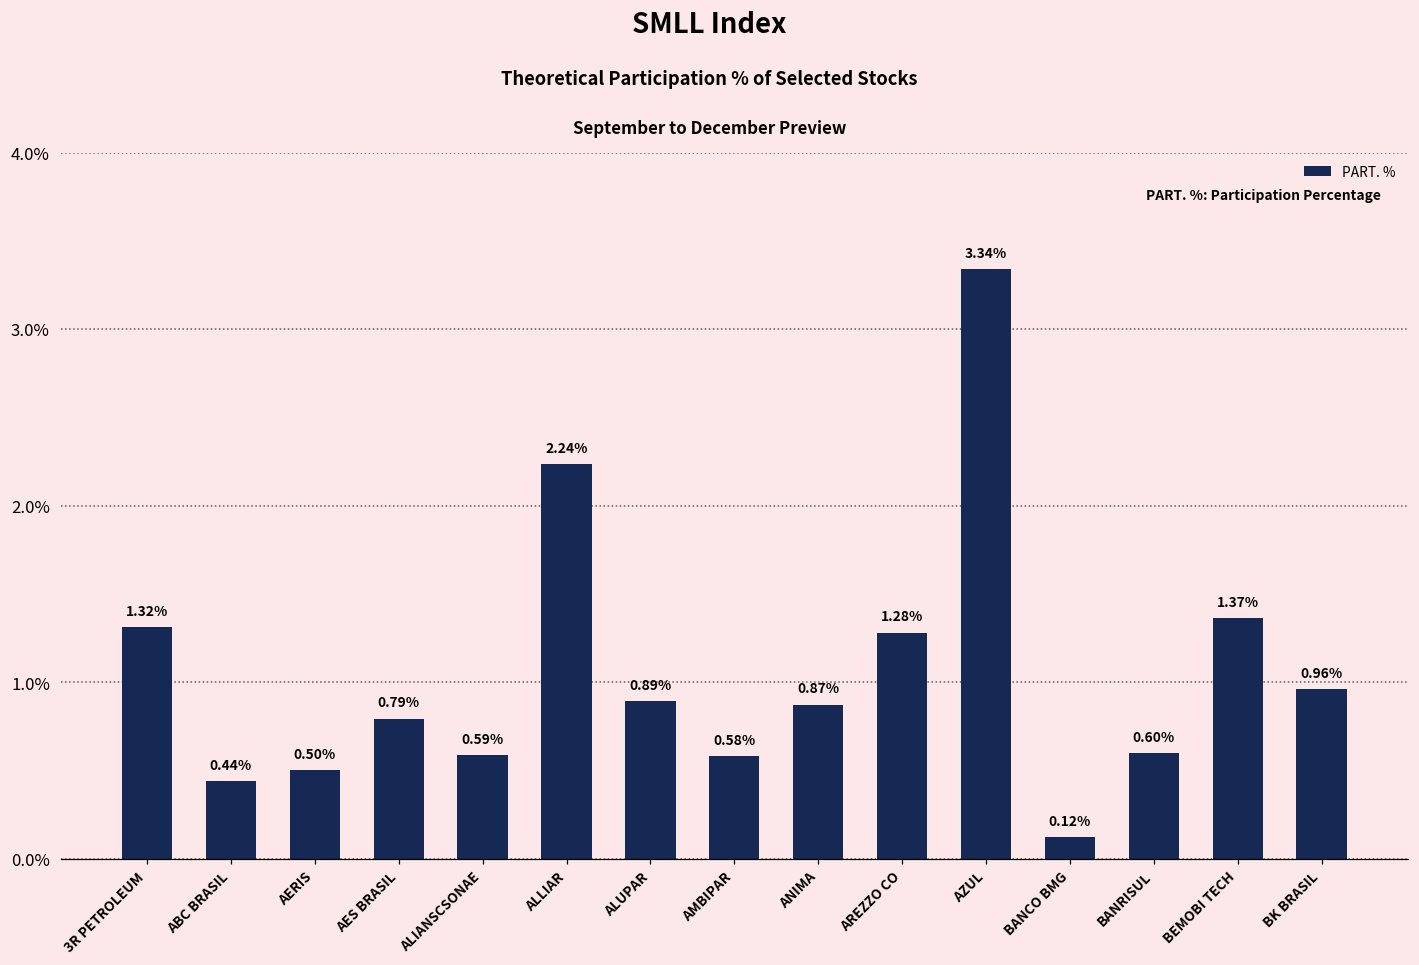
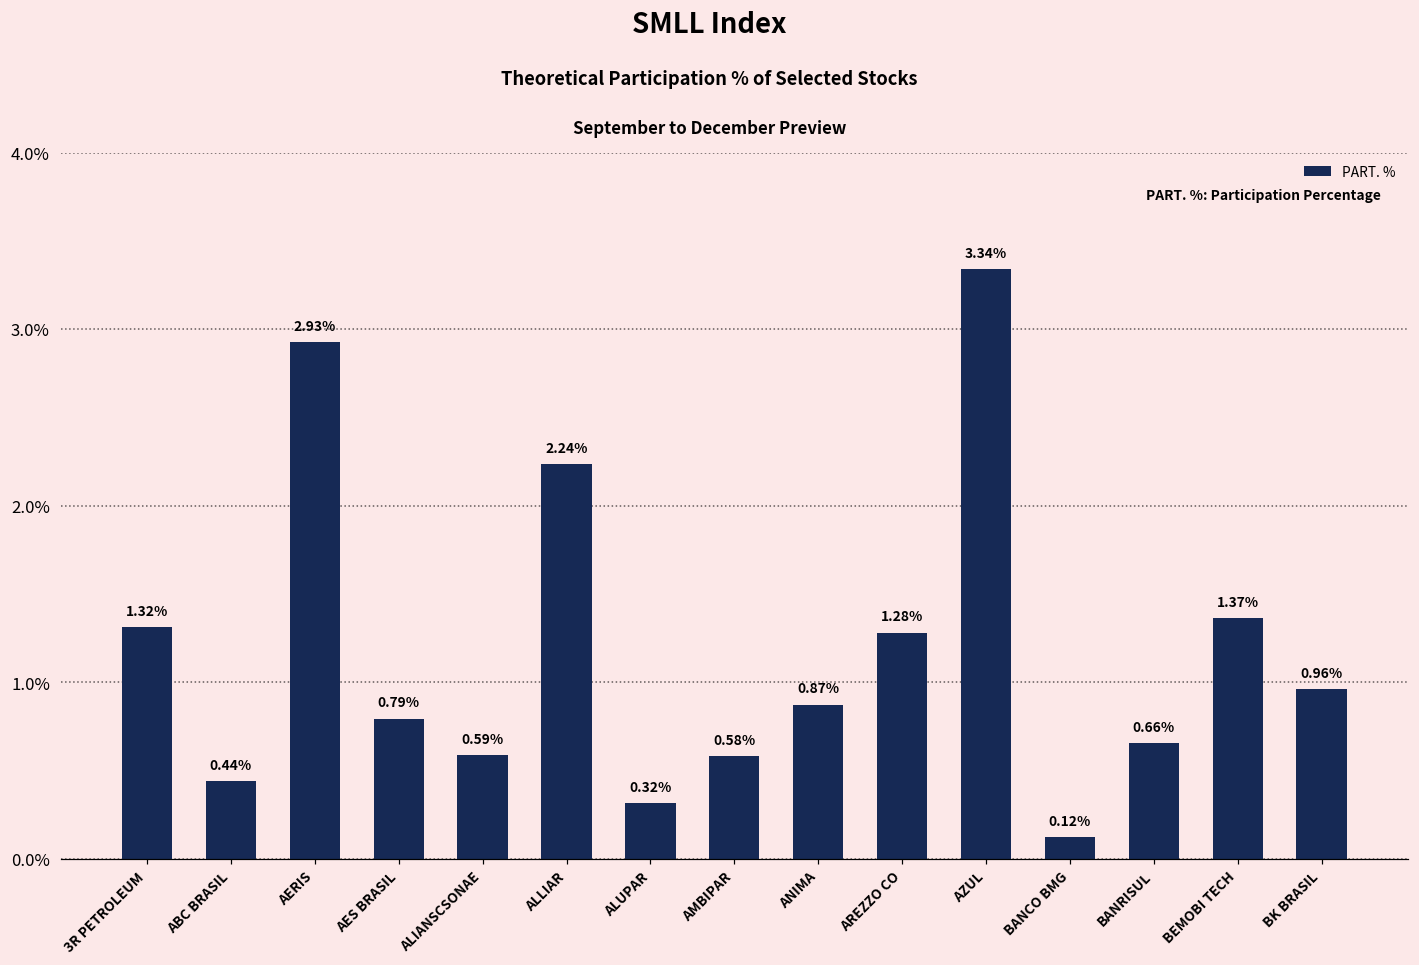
  {
    "3R PETROLEUM": "1.32%",
    "ABC BRASIL": "0.44%",
-   "AERIS": "0.50%",
+   "AERIS": "2.93%",
    "AES BRASIL": "0.79%",
    "ALIANSCSONAE": "0.59%",
    "ALLIAR": "2.24%",
-   "ALUPAR": "0.89%",
+   "ALUPAR": "0.32%",
    "AMBIPAR": "0.58%",
    "ANIMA": "0.87%",
    "AREZZO CO": "1.28%",
    "AZUL": "3.34%",
    "BANCO BMG": "0.12%",
-   "BANRISUL": "0.60%",
+   "BANRISUL": "0.66%",
    "BEMOBI TECH": "1.37%",
    "BK BRASIL": "0.96%"
  }
